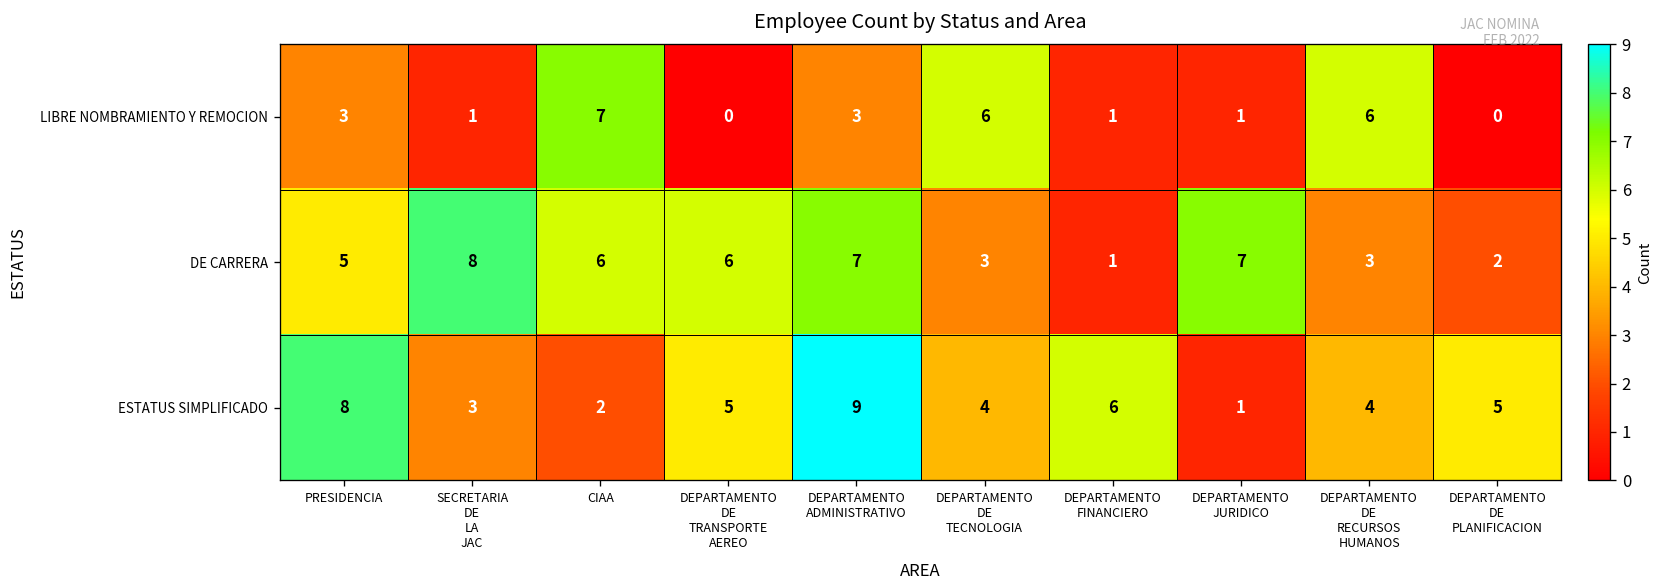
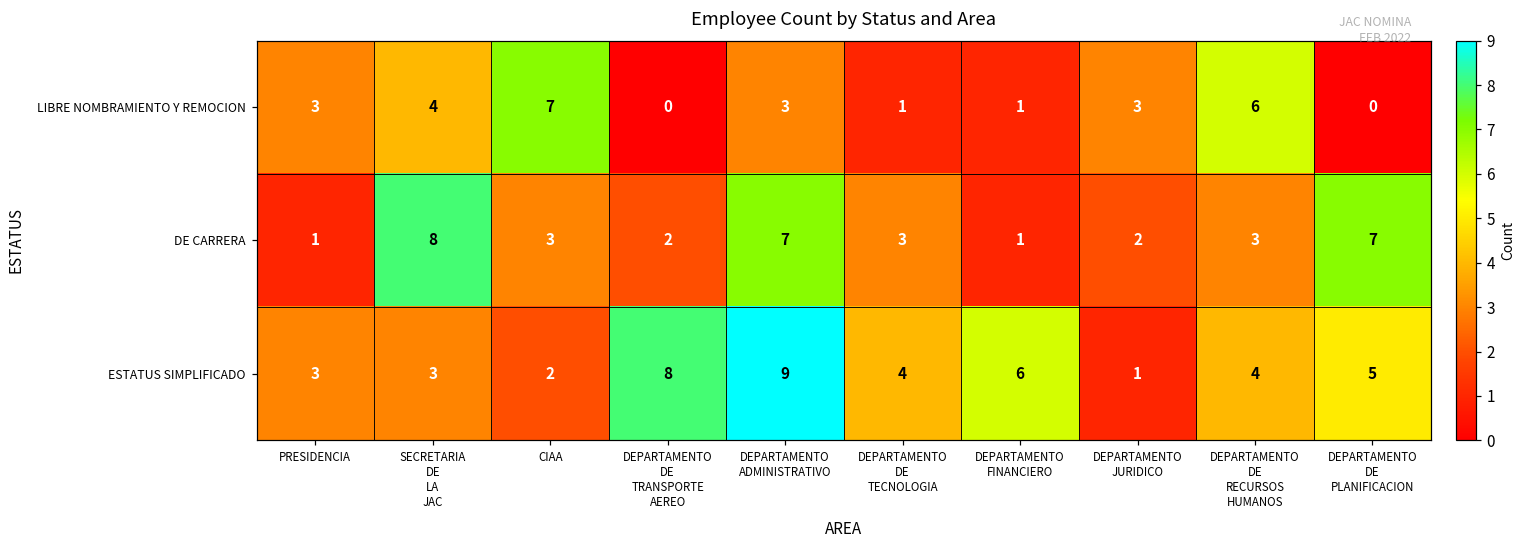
  {
    "LIBRE NOMBRAMIENTO Y REMOCION": {
      "PRESIDENCIA": 3,
-     "SECRETARIA DE LA JAC": 1,
+     "SECRETARIA DE LA JAC": 4,
      "CIAA": 7,
      "DEPARTAMENTO DE TRANSPORTE AEREO": 0,
      "DEPARTAMENTO ADMINISTRATIVO": 3,
-     "DEPARTAMENTO DE TECNOLOGIA": 6,
+     "DEPARTAMENTO DE TECNOLOGIA": 1,
      "DEPARTAMENTO FINANCIERO": 1,
-     "DEPARTAMENTO JURIDICO": 1,
+     "DEPARTAMENTO JURIDICO": 3,
      "DEPARTAMENTO DE RECURSOS HUMANOS": 6,
      "DEPARTAMENTO DE PLANIFICACION": 0
    },
    "DE CARRERA": {
-     "PRESIDENCIA": 5,
+     "PRESIDENCIA": 1,
      "SECRETARIA DE LA JAC": 8,
-     "CIAA": 6,
-     "DEPARTAMENTO DE TRANSPORTE AEREO": 6,
+     "CIAA": 3,
+     "DEPARTAMENTO DE TRANSPORTE AEREO": 2,
      "DEPARTAMENTO ADMINISTRATIVO": 7,
      "DEPARTAMENTO DE TECNOLOGIA": 3,
      "DEPARTAMENTO FINANCIERO": 1,
-     "DEPARTAMENTO JURIDICO": 7,
+     "DEPARTAMENTO JURIDICO": 2,
      "DEPARTAMENTO DE RECURSOS HUMANOS": 3,
-     "DEPARTAMENTO DE PLANIFICACION": 2
+     "DEPARTAMENTO DE PLANIFICACION": 7
    },
    "ESTATUS SIMPLIFICADO": {
-     "PRESIDENCIA": 8,
+     "PRESIDENCIA": 3,
      "SECRETARIA DE LA JAC": 3,
      "CIAA": 2,
-     "DEPARTAMENTO DE TRANSPORTE AEREO": 5,
+     "DEPARTAMENTO DE TRANSPORTE AEREO": 8,
      "DEPARTAMENTO ADMINISTRATIVO": 9,
      "DEPARTAMENTO DE TECNOLOGIA": 4,
      "DEPARTAMENTO FINANCIERO": 6,
      "DEPARTAMENTO JURIDICO": 1,
      "DEPARTAMENTO DE RECURSOS HUMANOS": 4,
      "DEPARTAMENTO DE PLANIFICACION": 5
    }
  }
